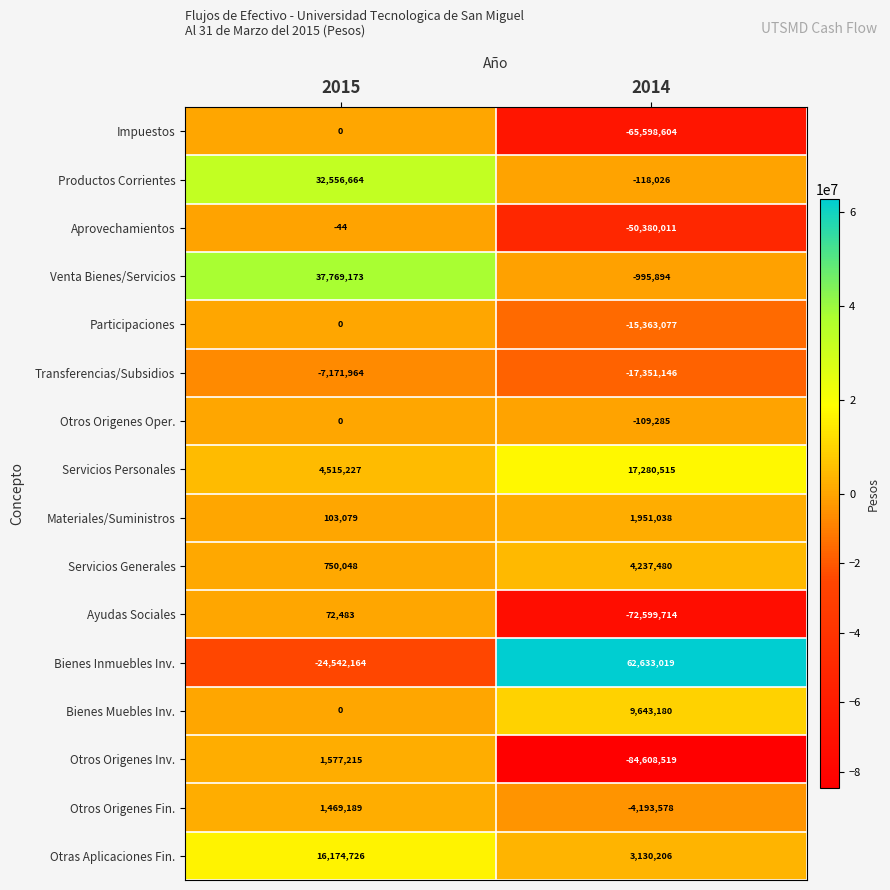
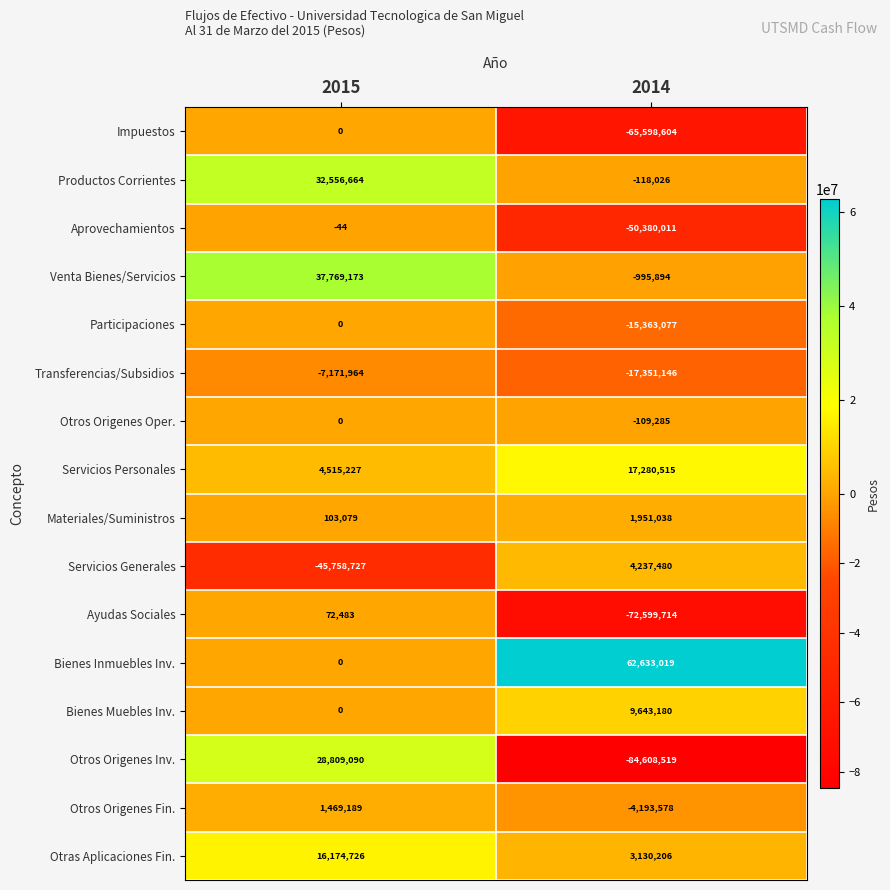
  {
    "Impuestos": {
      "2015": "0",
      "2014": "-65,598,604"
    },
    "Productos Corrientes": {
      "2015": "32,556,664",
      "2014": "-118,026"
    },
    "Aprovechamientos": {
      "2015": "-44",
      "2014": "-50,380,011"
    },
    "Venta Bienes/Servicios": {
      "2015": "37,769,173",
      "2014": "-995,894"
    },
    "Participaciones": {
      "2015": "0",
      "2014": "-15,363,077"
    },
    "Transferencias/Subsidios": {
      "2015": "-7,171,964",
      "2014": "-17,351,146"
    },
    "Otros Origenes Oper.": {
      "2015": "0",
      "2014": "-109,285"
    },
    "Servicios Personales": {
      "2015": "4,515,227",
      "2014": "17,280,515"
    },
    "Materiales/Suministros": {
      "2015": "103,079",
      "2014": "1,951,038"
    },
    "Servicios Generales": {
-     "2015": "750,048",
+     "2015": "-45,758,727",
      "2014": "4,237,480"
    },
    "Ayudas Sociales": {
      "2015": "72,483",
      "2014": "-72,599,714"
    },
    "Bienes Inmuebles Inv.": {
-     "2015": "-24,542,164",
+     "2015": "0",
      "2014": "62,633,019"
    },
    "Bienes Muebles Inv.": {
      "2015": "0",
      "2014": "9,643,180"
    },
    "Otros Origenes Inv.": {
-     "2015": "1,577,215",
+     "2015": "28,809,090",
      "2014": "-84,608,519"
    },
    "Otros Origenes Fin.": {
      "2015": "1,469,189",
      "2014": "-4,193,578"
    },
    "Otras Aplicaciones Fin.": {
      "2015": "16,174,726",
      "2014": "3,130,206"
    }
  }
